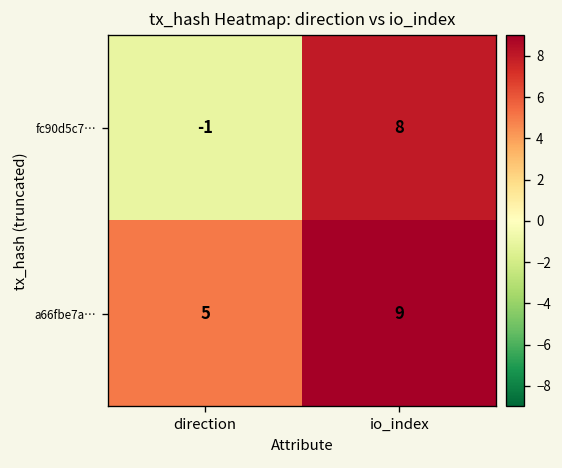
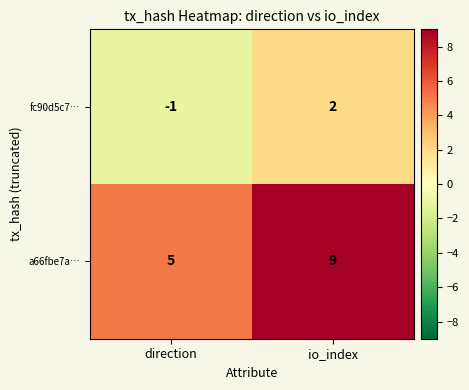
  {
    "fc90d5c7…": {
      "direction": -1,
-     "io_index": 8
+     "io_index": 2
    },
    "a66fbe7a…": {
      "direction": 5,
      "io_index": 9
    }
  }
